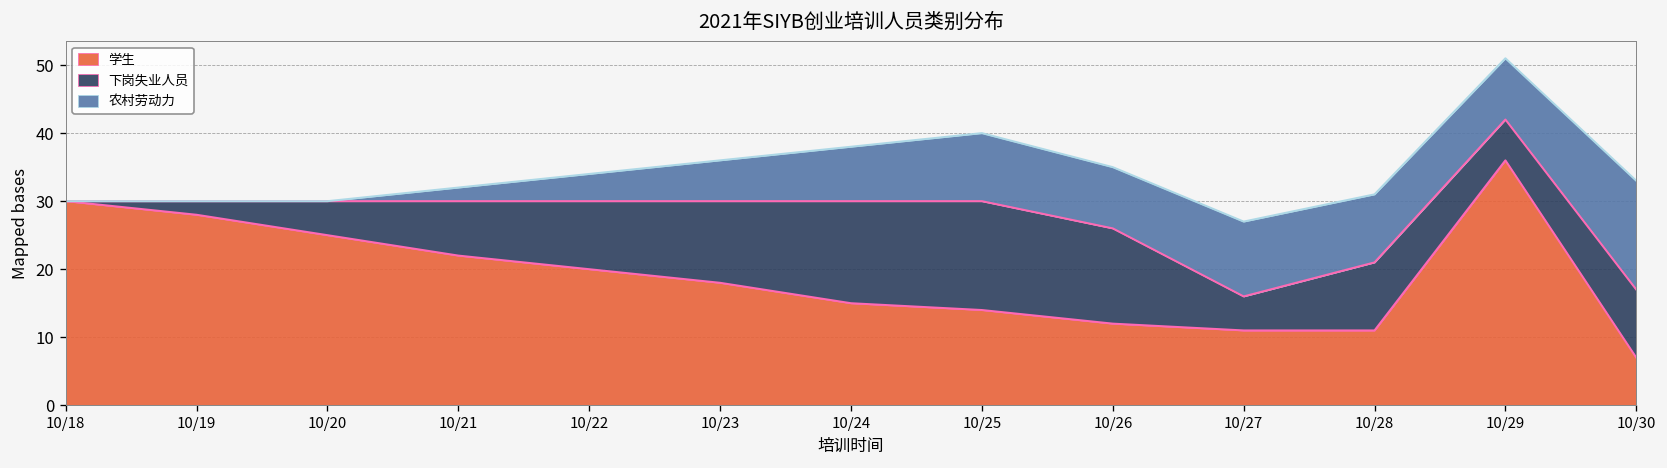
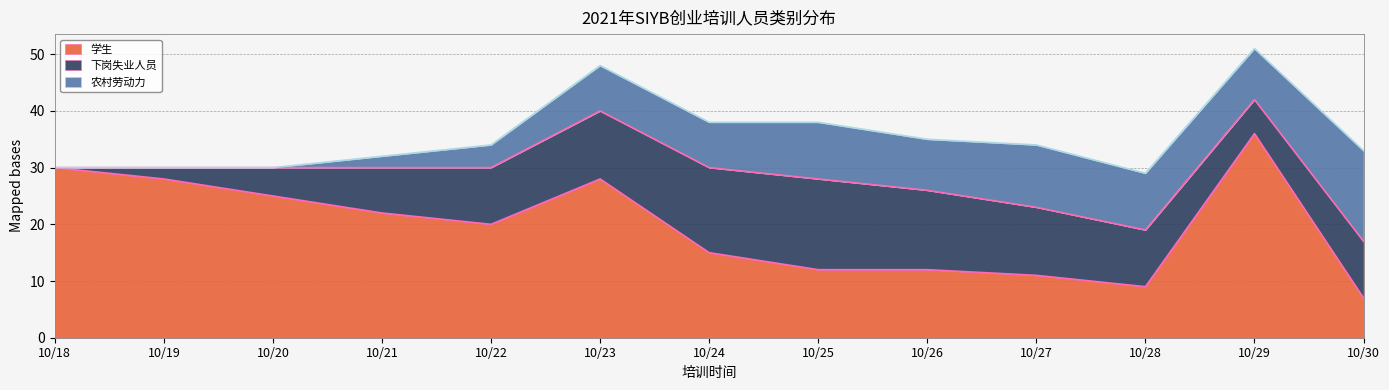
  {
    "学生": {
      "10/19": 28,
      "10/20": 25,
      "10/21": 22,
      "10/22": 20,
-     "10/23": 18,
+     "10/23": 28,
      "10/24": 15,
-     "10/25": 14,
+     "10/25": 12,
      "10/26": 12,
      "10/27": 11,
-     "10/28": 11,
+     "10/28": 9,
      "10/29": 36,
      "10/30": 7
    },
    "下岗失业人员": {
      "10/21": 8,
      "10/22": 10,
      "10/23": 12,
      "10/24": 15,
      "10/25": 16,
      "10/26": 14,
-     "10/27": 5,
+     "10/27": 12,
      "10/28": 10,
      "10/29": 6,
      "10/30": 10
    },
    "农村劳动力": {
      "10/21": 2,
      "10/22": 4,
-     "10/23": 6,
+     "10/23": 8,
      "10/24": 8,
      "10/25": 10,
      "10/26": 9,
      "10/27": 11,
      "10/28": 10,
      "10/29": 9,
      "10/30": 16
    }
  }
